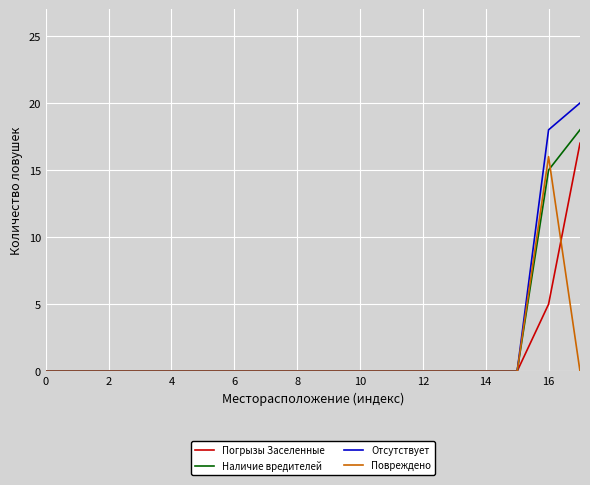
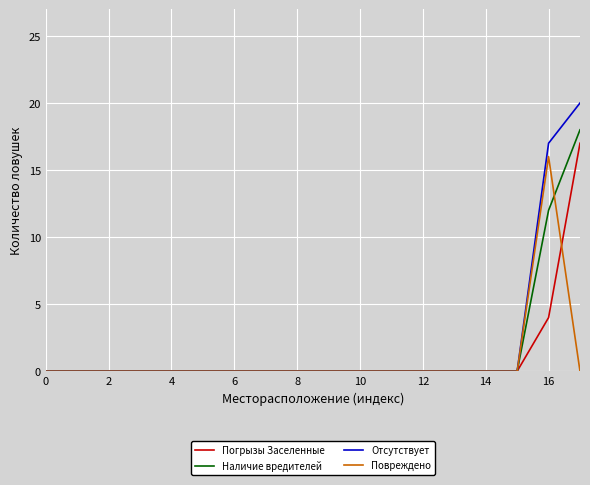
  {
    "Погрызы Заселенные": {
-     "16": 5
+     "16": 4
    },
    "Наличие вредителей": {
-     "16": 15
+     "16": 12
    },
    "Отсутствует": {
-     "16": 18
+     "16": 17
    },
    "Повреждено": {
      "16": 16
    }
  }
